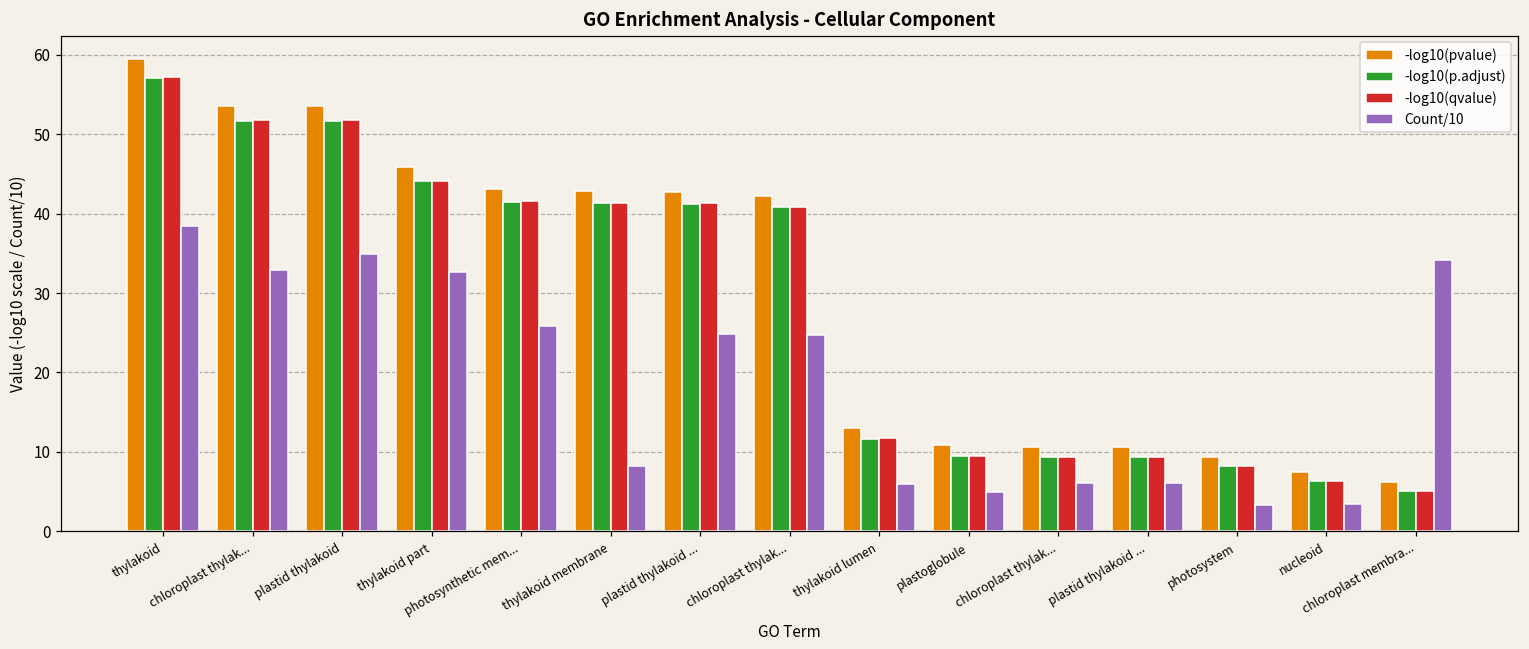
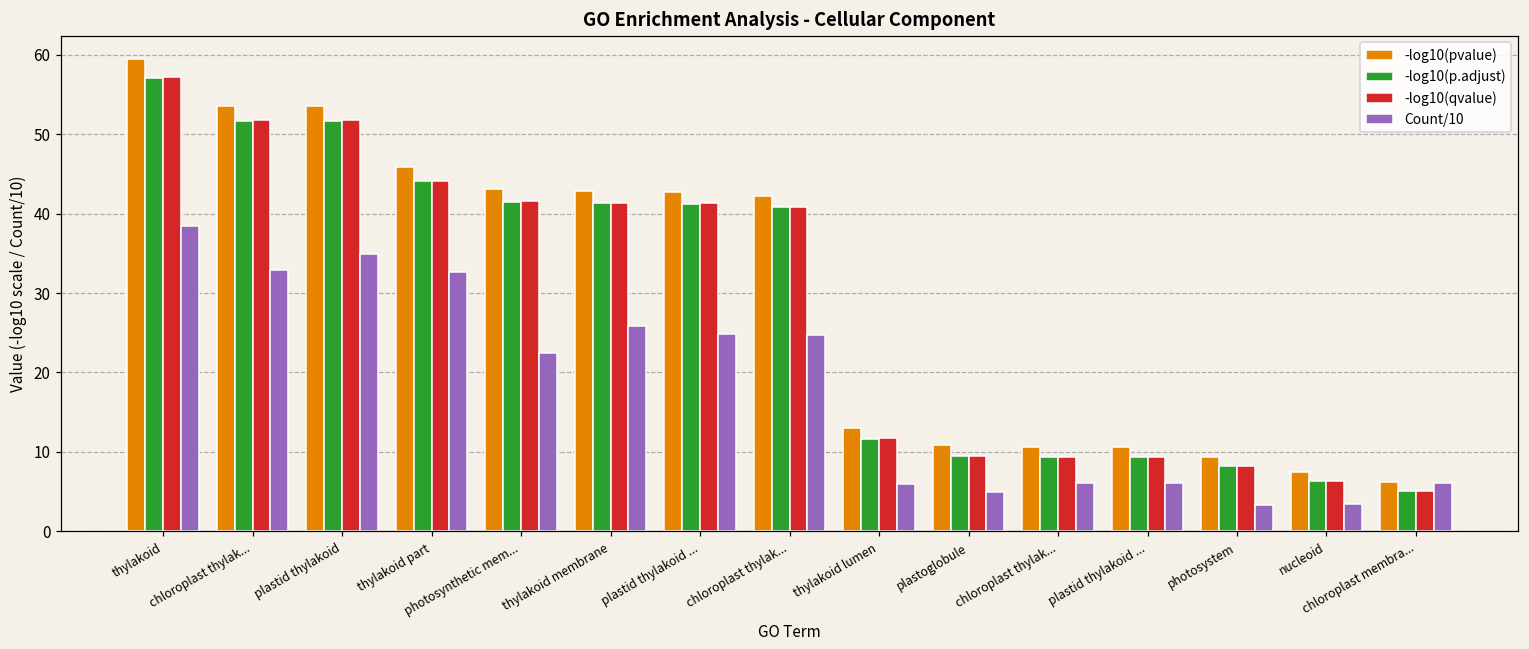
  {
    "-log10(pvalue)": {
      "thylakoid": 59,
      "plastid thylakoid": 54,
      "thylakoid part": 46,
      "photosynthetic mem...": 43,
      "thylakoid membrane": 43,
      "thylakoid lumen": 13,
      "plastoglobule": 11,
      "photosystem": 9,
      "nucleoid": 7,
      "chloroplast membra...": 6
    },
    "-log10(p.adjust)": {
      "thylakoid": 57,
      "plastid thylakoid": 52,
      "thylakoid part": 44,
      "photosynthetic mem...": 41,
      "thylakoid membrane": 41,
      "thylakoid lumen": 12,
      "plastoglobule": 9,
      "photosystem": 8,
      "nucleoid": 6,
      "chloroplast membra...": 5
    },
    "-log10(qvalue)": {
      "thylakoid": 57,
      "plastid thylakoid": 52,
      "thylakoid part": 44,
      "photosynthetic mem...": 42,
      "thylakoid membrane": 41,
      "thylakoid lumen": 12,
      "plastoglobule": 10,
      "photosystem": 8,
      "nucleoid": 6,
      "chloroplast membra...": 5
    },
    "Count/10": {
      "thylakoid": 39,
      "plastid thylakoid": 35,
      "thylakoid part": 33,
-     "photosynthetic mem...": 26,
-     "thylakoid membrane": 8,
+     "photosynthetic mem...": 22,
+     "thylakoid membrane": 26,
      "thylakoid lumen": 6,
      "plastoglobule": 5,
      "photosystem": 3,
      "nucleoid": 3,
-     "chloroplast membra...": 34
+     "chloroplast membra...": 6
    }
  }
